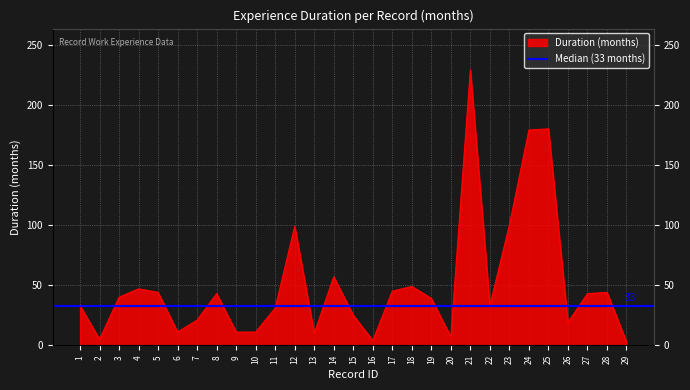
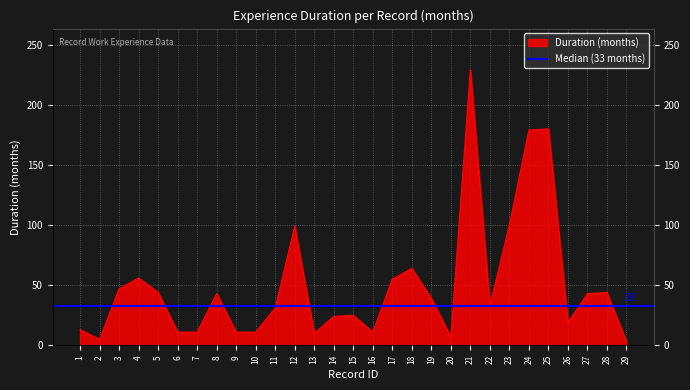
  {
-   "1": 33,
+   "1": 13,
    "2": 5,
-   "3": 40,
-   "4": 47,
+   "3": 47,
+   "4": 56,
    "5": 44,
    "6": 11,
-   "7": 21,
+   "7": 11,
    "8": 43,
    "9": 11,
    "10": 11,
    "11": 31,
    "12": 99,
    "13": 10,
-   "14": 57,
+   "14": 24,
    "15": 25,
-   "16": 4,
-   "17": 45,
-   "18": 49,
+   "16": 11,
+   "17": 55,
+   "18": 64,
    "19": 39,
    "20": 7,
    "21": 229,
    "22": 33,
    "23": 100,
    "24": 179,
    "25": 180,
    "26": 19,
    "27": 43,
    "29": 3
  }
